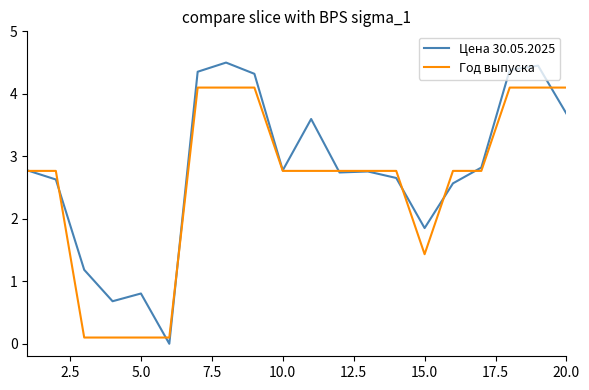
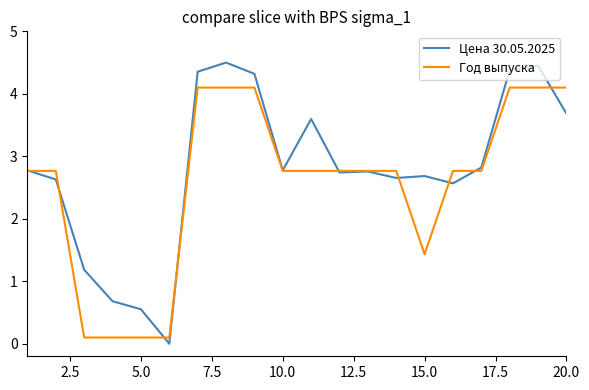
  {
    "Цена 30.05.2025": {
-     "5.0": 0.8,
-     "15.0": 1.9,
+     "5.0": 0.6,
+     "15.0": 2.7,
      "20.0": 3.7
    },
    "Год выпуска": {
      "5.0": 0.1,
      "15.0": 1.4,
      "20.0": 4.1
    }
  }
